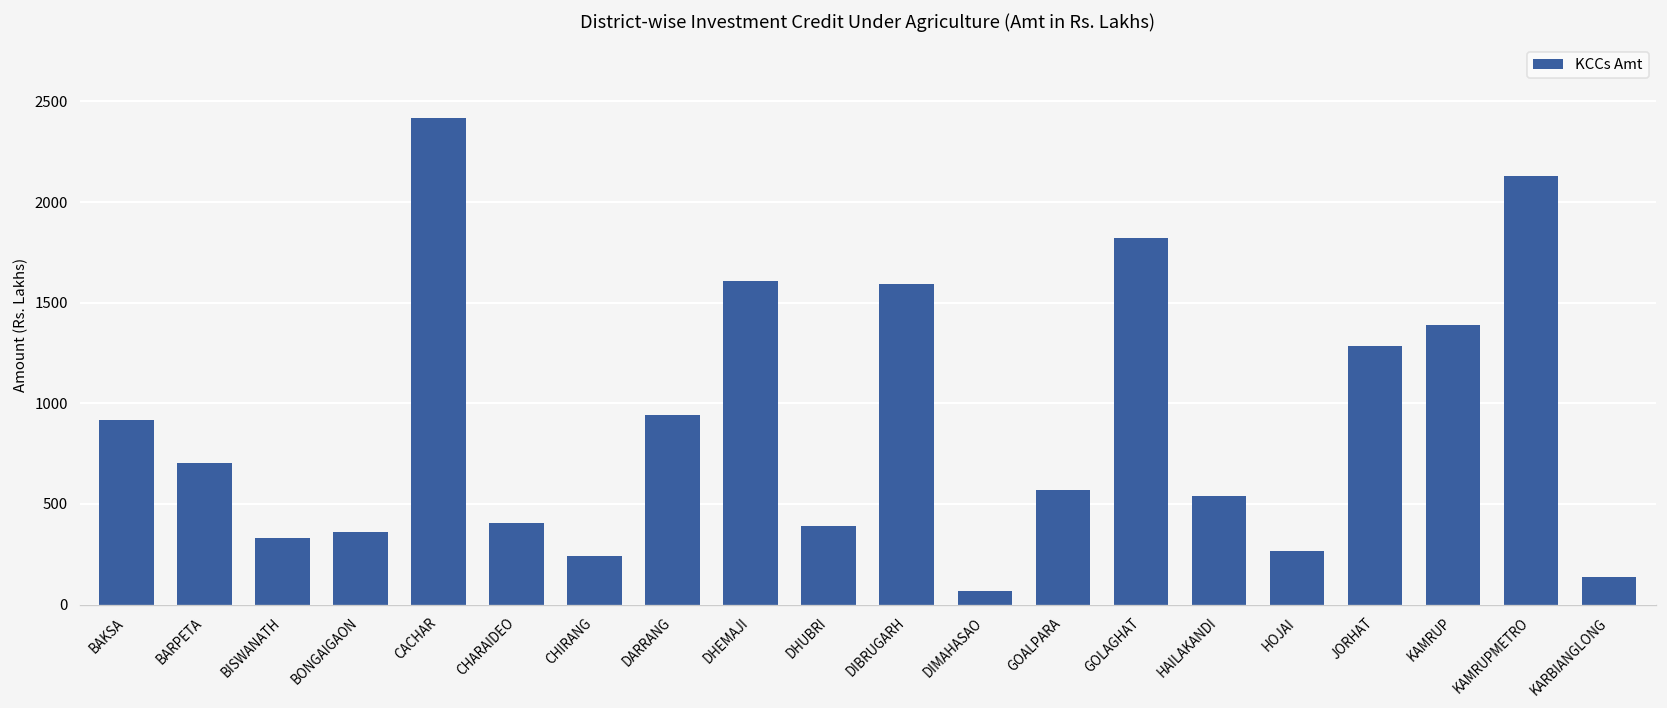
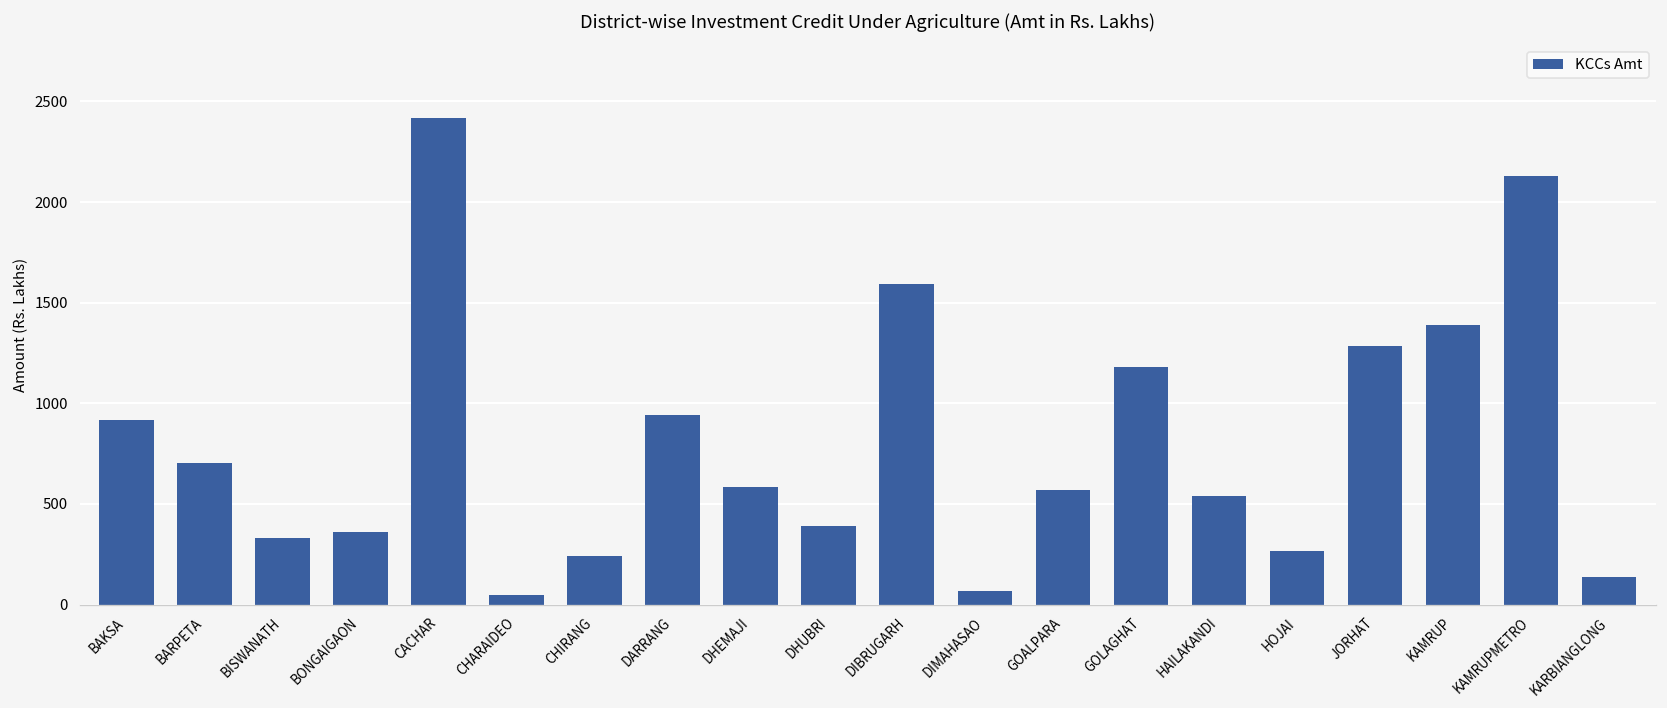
  {
    "BAKSA": 920,
    "BARPETA": 700,
    "BISWANATH": 330,
    "BONGAIGAON": 360,
    "CACHAR": 2420,
-   "CHARAIDEO": 410,
+   "CHARAIDEO": 50,
    "CHIRANG": 240,
    "DARRANG": 940,
-   "DHEMAJI": 1610,
+   "DHEMAJI": 580,
    "DHUBRI": 390,
    "DIBRUGARH": 1590,
    "DIMAHASAO": 70,
    "GOALPARA": 570,
-   "GOLAGHAT": 1820,
+   "GOLAGHAT": 1180,
    "HAILAKANDI": 540,
    "HOJAI": 270,
    "JORHAT": 1290,
    "KAMRUP": 1390,
    "KAMRUPMETRO": 2130,
    "KARBIANGLONG": 140
  }
